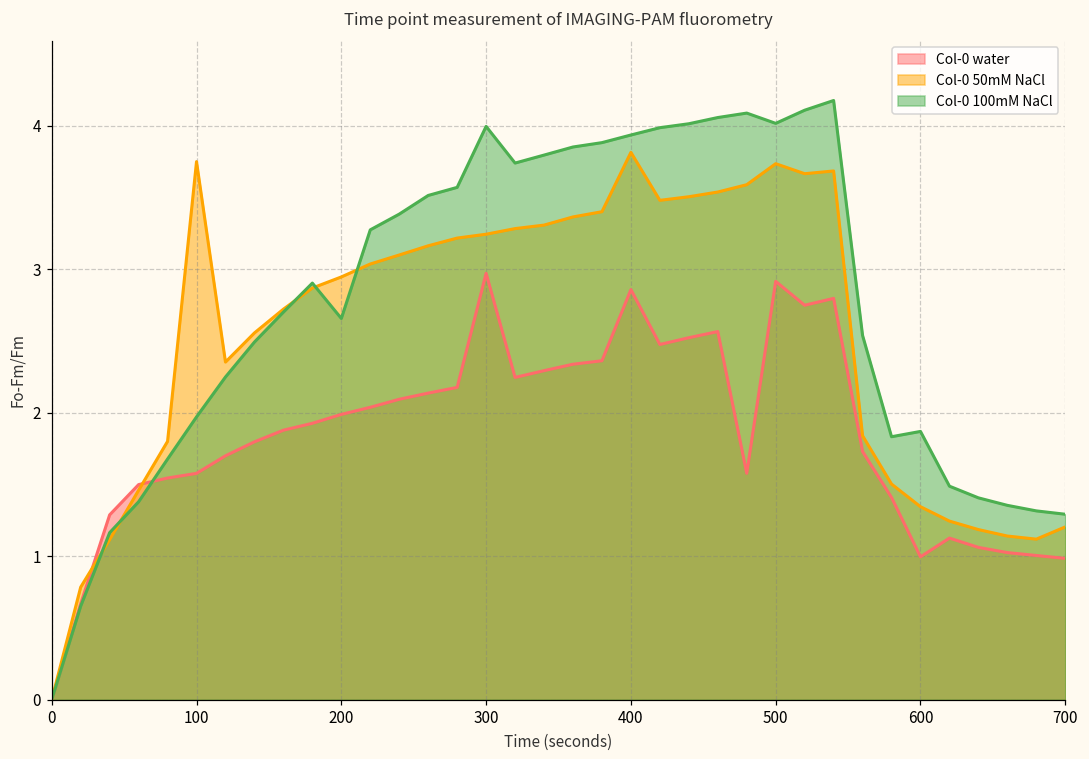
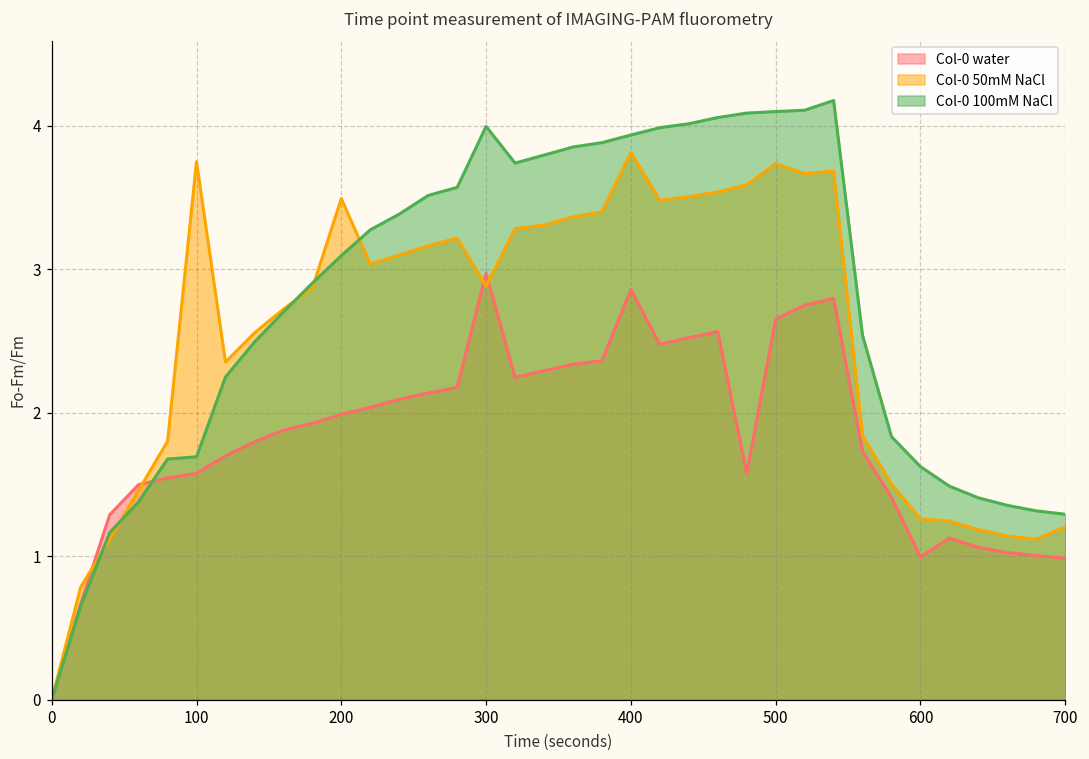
  {
    "Col-0 water": {
      "100": 1.58,
      "200": 1.99,
      "300": 2.97,
      "400": 2.86,
-     "500": 2.92,
+     "500": 2.65,
      "600": 1.00,
      "700": 0.99
    },
    "Col-0 50mM NaCl": {
      "100": 3.75,
-     "200": 2.95,
-     "300": 3.24,
+     "200": 3.49,
+     "300": 2.88,
      "400": 3.82,
      "500": 3.74,
-     "600": 1.35,
+     "600": 1.26,
      "700": 1.20
    },
    "Col-0 100mM NaCl": {
-     "100": 1.97,
-     "200": 2.66,
+     "100": 1.69,
+     "200": 3.10,
      "300": 4.00,
      "400": 3.94,
-     "500": 4.02,
-     "600": 1.87,
+     "500": 4.10,
+     "600": 1.62,
      "700": 1.29
    }
  }
